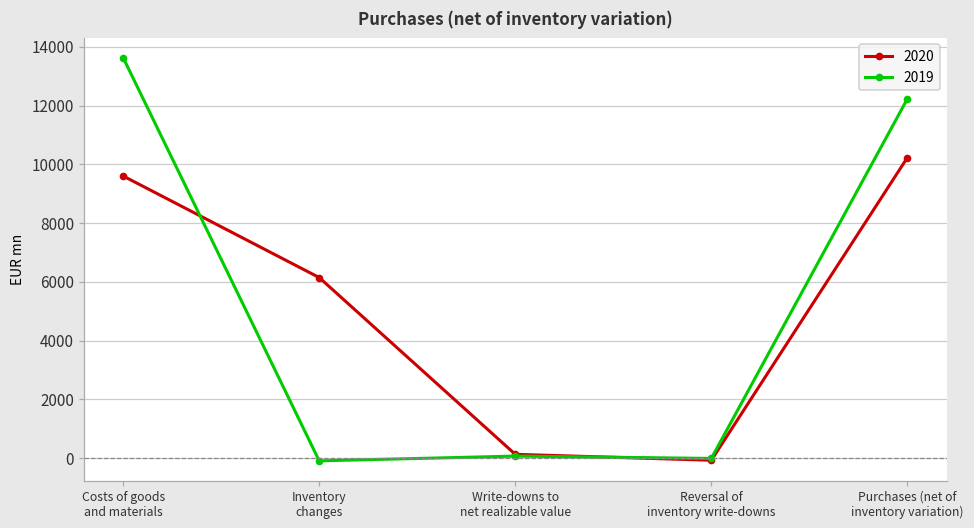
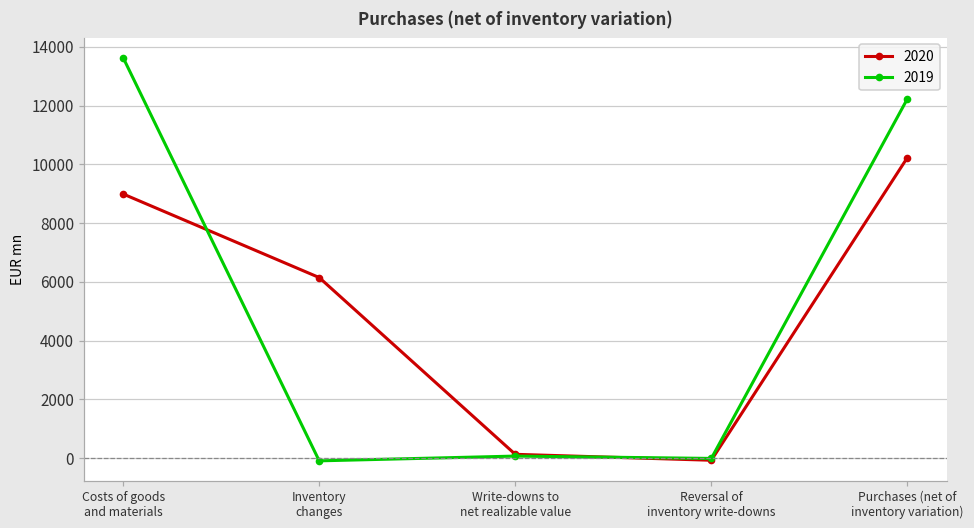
  {
    "2020": {
-     "Costs of goods and materials": 9600,
+     "Costs of goods and materials": 9000,
      "Inventory changes": 6100,
      "Purchases (net of inventory variation)": 10200
    },
    "2019": {
      "Costs of goods and materials": 13600,
      "Inventory changes": -100,
      "Purchases (net of inventory variation)": 12200
    }
  }
